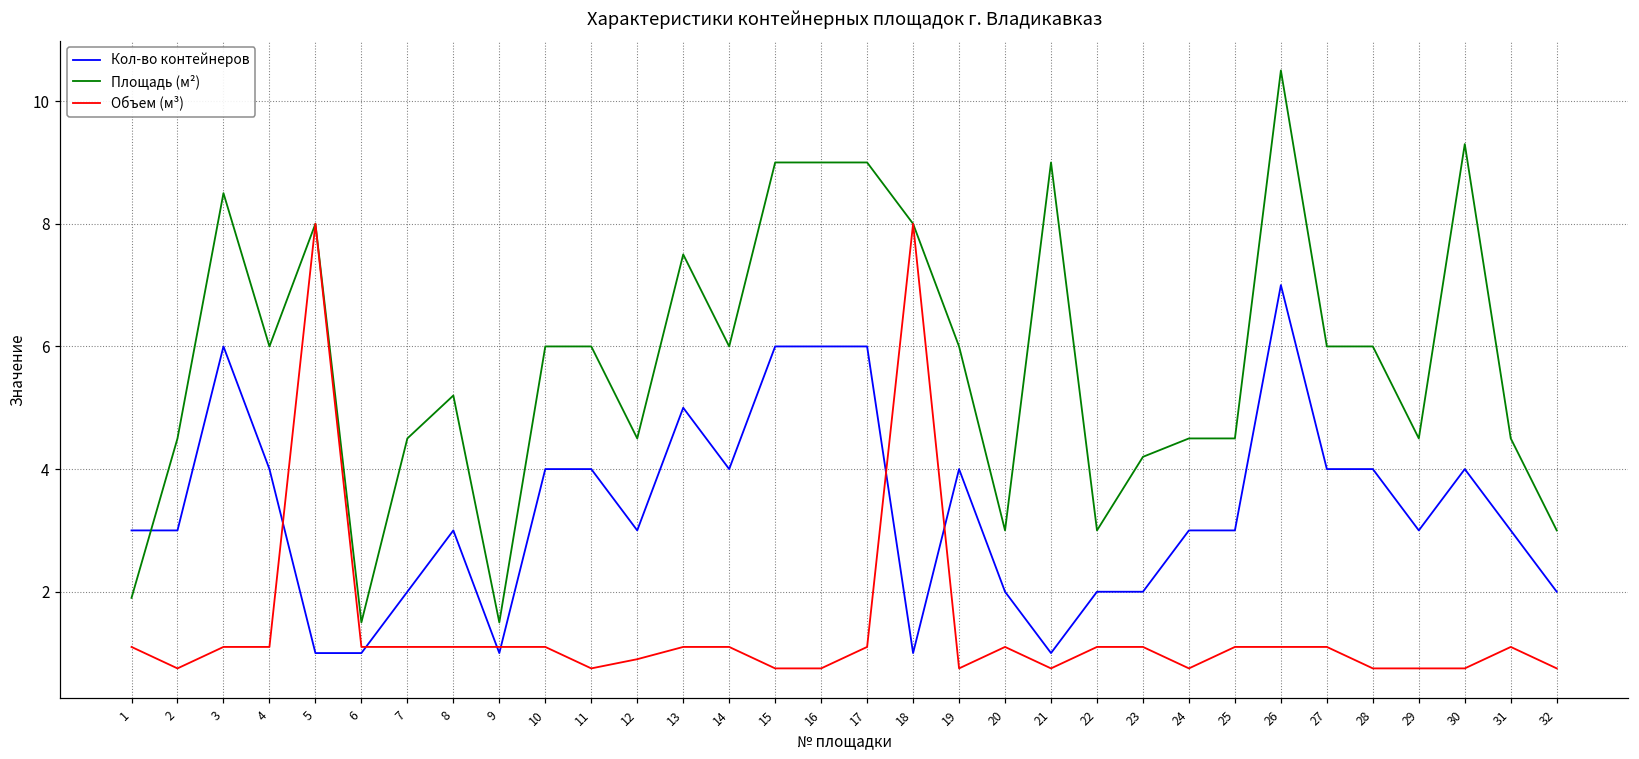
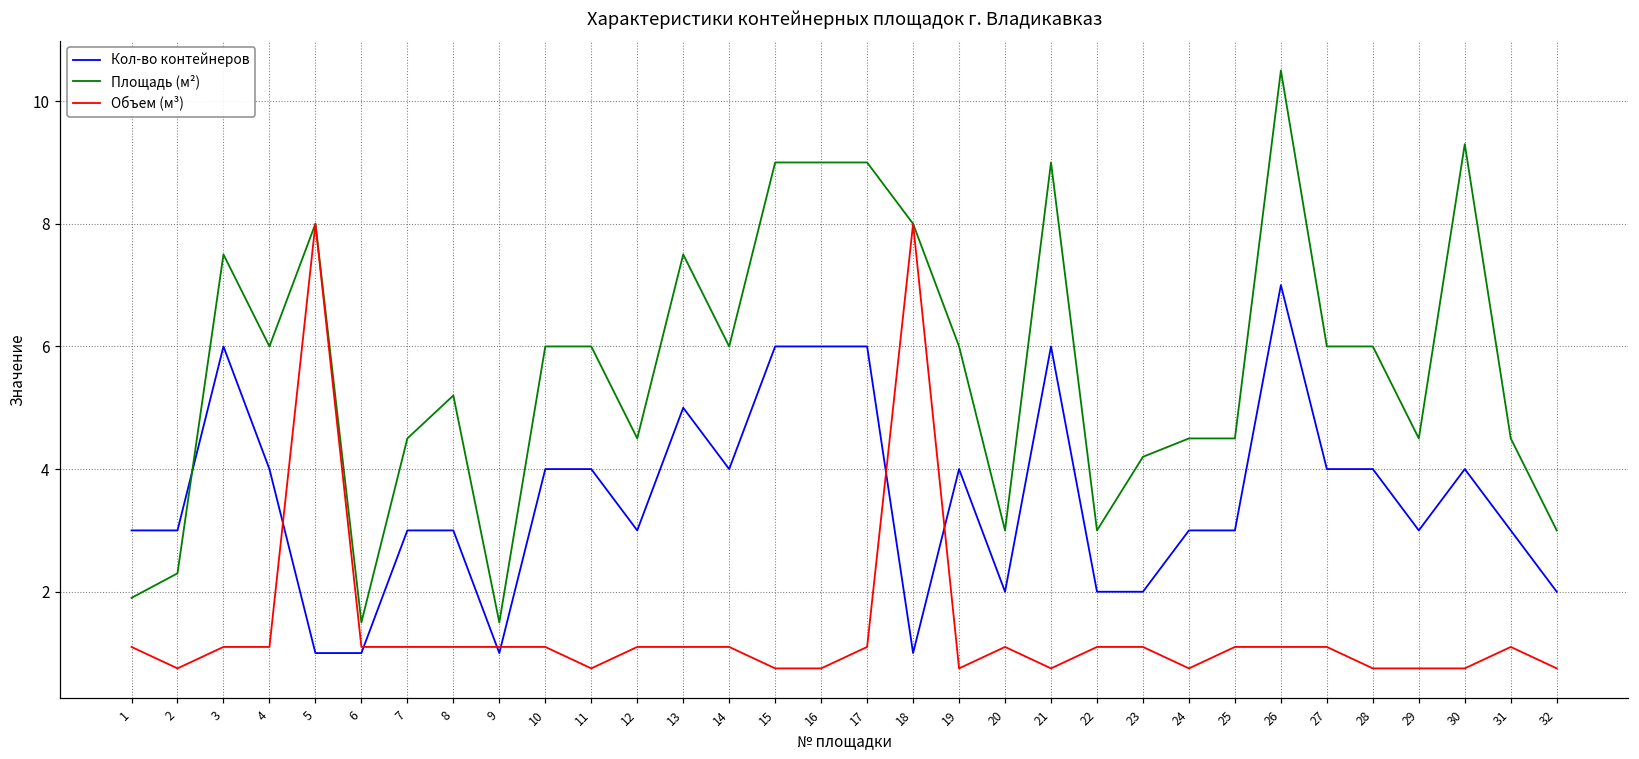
  {
    "Кол-во контейнеров": {
      "1": 3,
      "2": 3,
      "3": 6,
      "4": 4,
      "5": 1,
      "6": 1,
-     "7": 2,
+     "7": 3,
      "8": 3,
      "9": 1,
      "10": 4,
      "11": 4,
      "12": 3,
      "13": 5,
      "14": 4,
      "15": 6,
      "16": 6,
      "17": 6,
      "18": 1,
      "19": 4,
      "20": 2,
-     "21": 1,
+     "21": 6,
      "22": 2,
      "23": 2,
      "24": 3,
      "25": 3,
      "26": 7,
      "27": 4,
      "28": 4,
      "29": 3,
      "30": 4,
      "31": 3,
      "32": 2
    },
    "Площадь (м²)": {
      "1": 1.9,
-     "2": 4.5,
-     "3": 8.5,
+     "2": 2.3,
+     "3": 7.5,
      "4": 6.0,
      "6": 1.5,
      "7": 4.5,
      "8": 5.2,
      "9": 1.5,
      "10": 6.0,
      "11": 6.0,
      "12": 4.5,
      "13": 7.5,
      "14": 6.0,
      "15": 9.0,
      "16": 9.0,
      "17": 9.0,
      "19": 6.0,
      "20": 3.0,
      "21": 9.0,
      "22": 3.0,
      "23": 4.2,
      "24": 4.5,
      "25": 4.5,
      "26": 10.5,
      "27": 6.0,
      "28": 6.0,
      "29": 4.5,
      "30": 9.3,
      "31": 4.5,
      "32": 3.0
    },
    "Объем (м³)": {
      "1": 1.1,
      "2": 0.8,
      "3": 1.1,
      "4": 1.1,
      "6": 1.1,
      "7": 1.1,
      "8": 1.1,
      "9": 1.1,
      "10": 1.1,
      "11": 0.8,
-     "12": 0.9,
+     "12": 1.1,
      "13": 1.1,
      "14": 1.1,
      "15": 0.8,
      "16": 0.8,
      "17": 1.1,
      "19": 0.8,
      "20": 1.1,
      "21": 0.8,
      "22": 1.1,
      "23": 1.1,
      "24": 0.8,
      "25": 1.1,
      "26": 1.1,
      "27": 1.1,
      "28": 0.8,
      "29": 0.8,
      "30": 0.8,
      "31": 1.1,
      "32": 0.8
    }
  }
